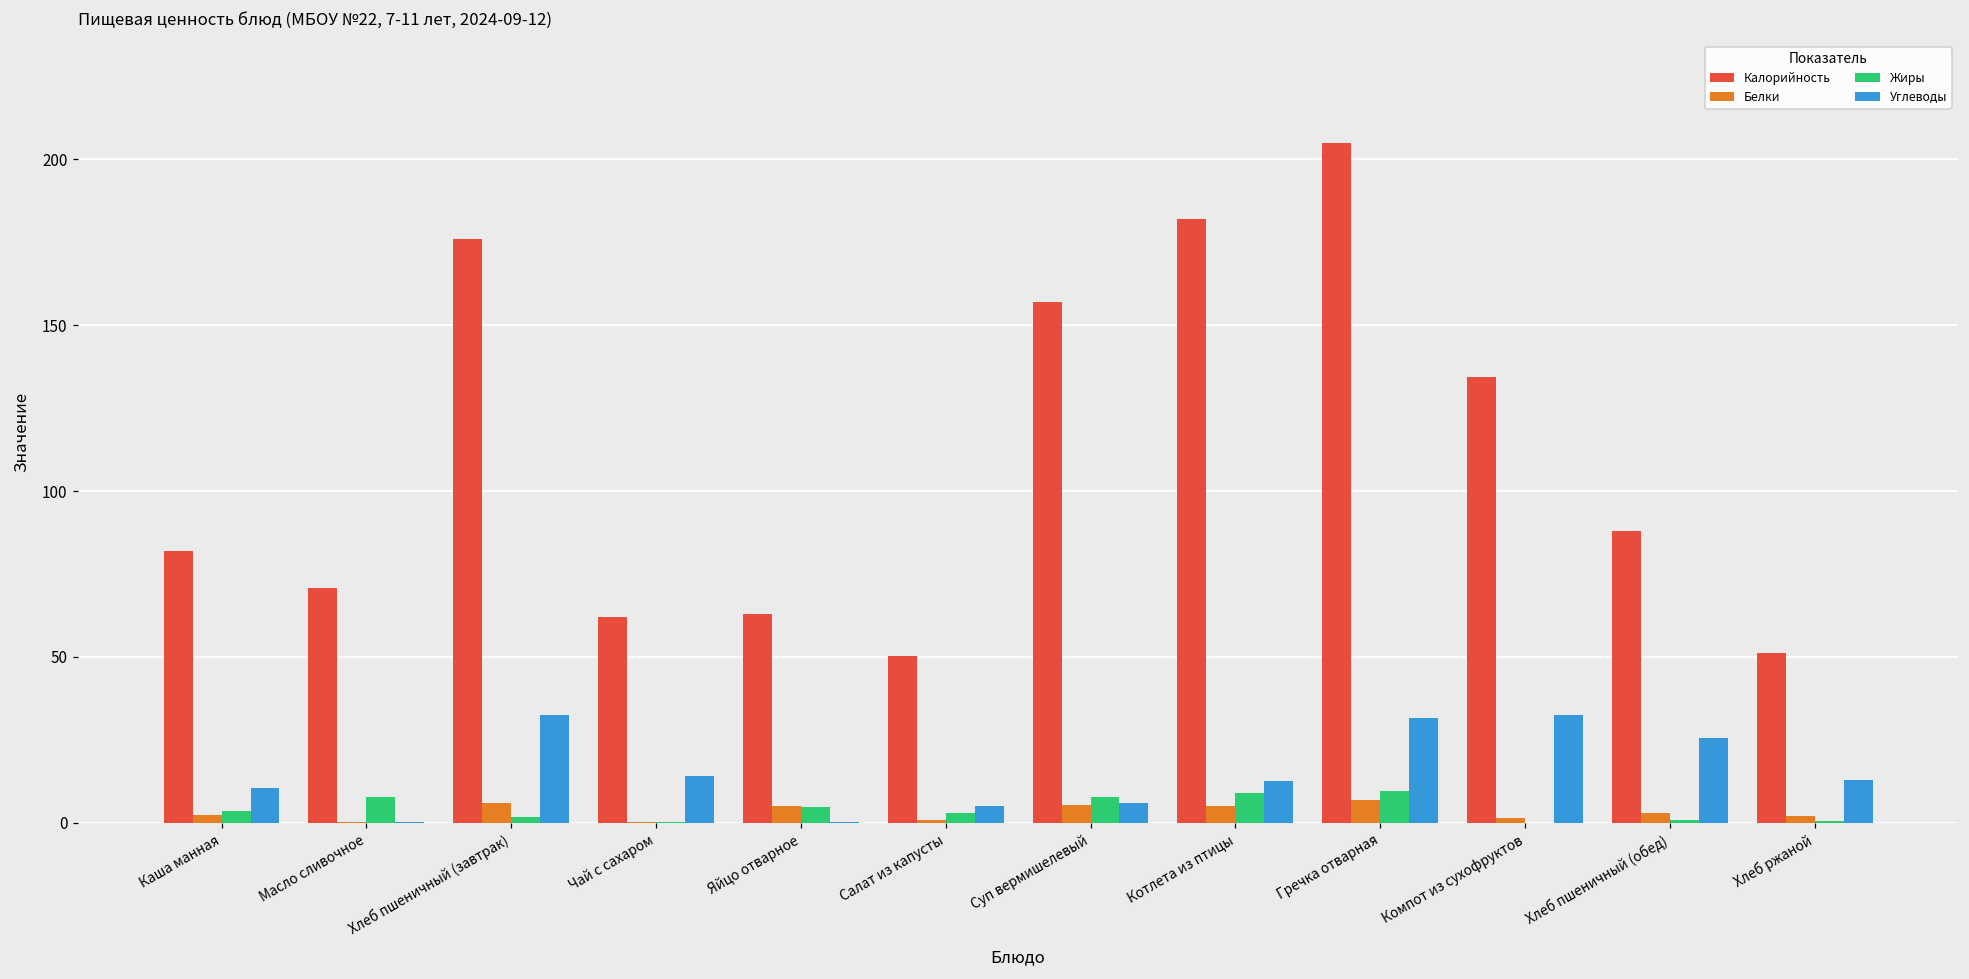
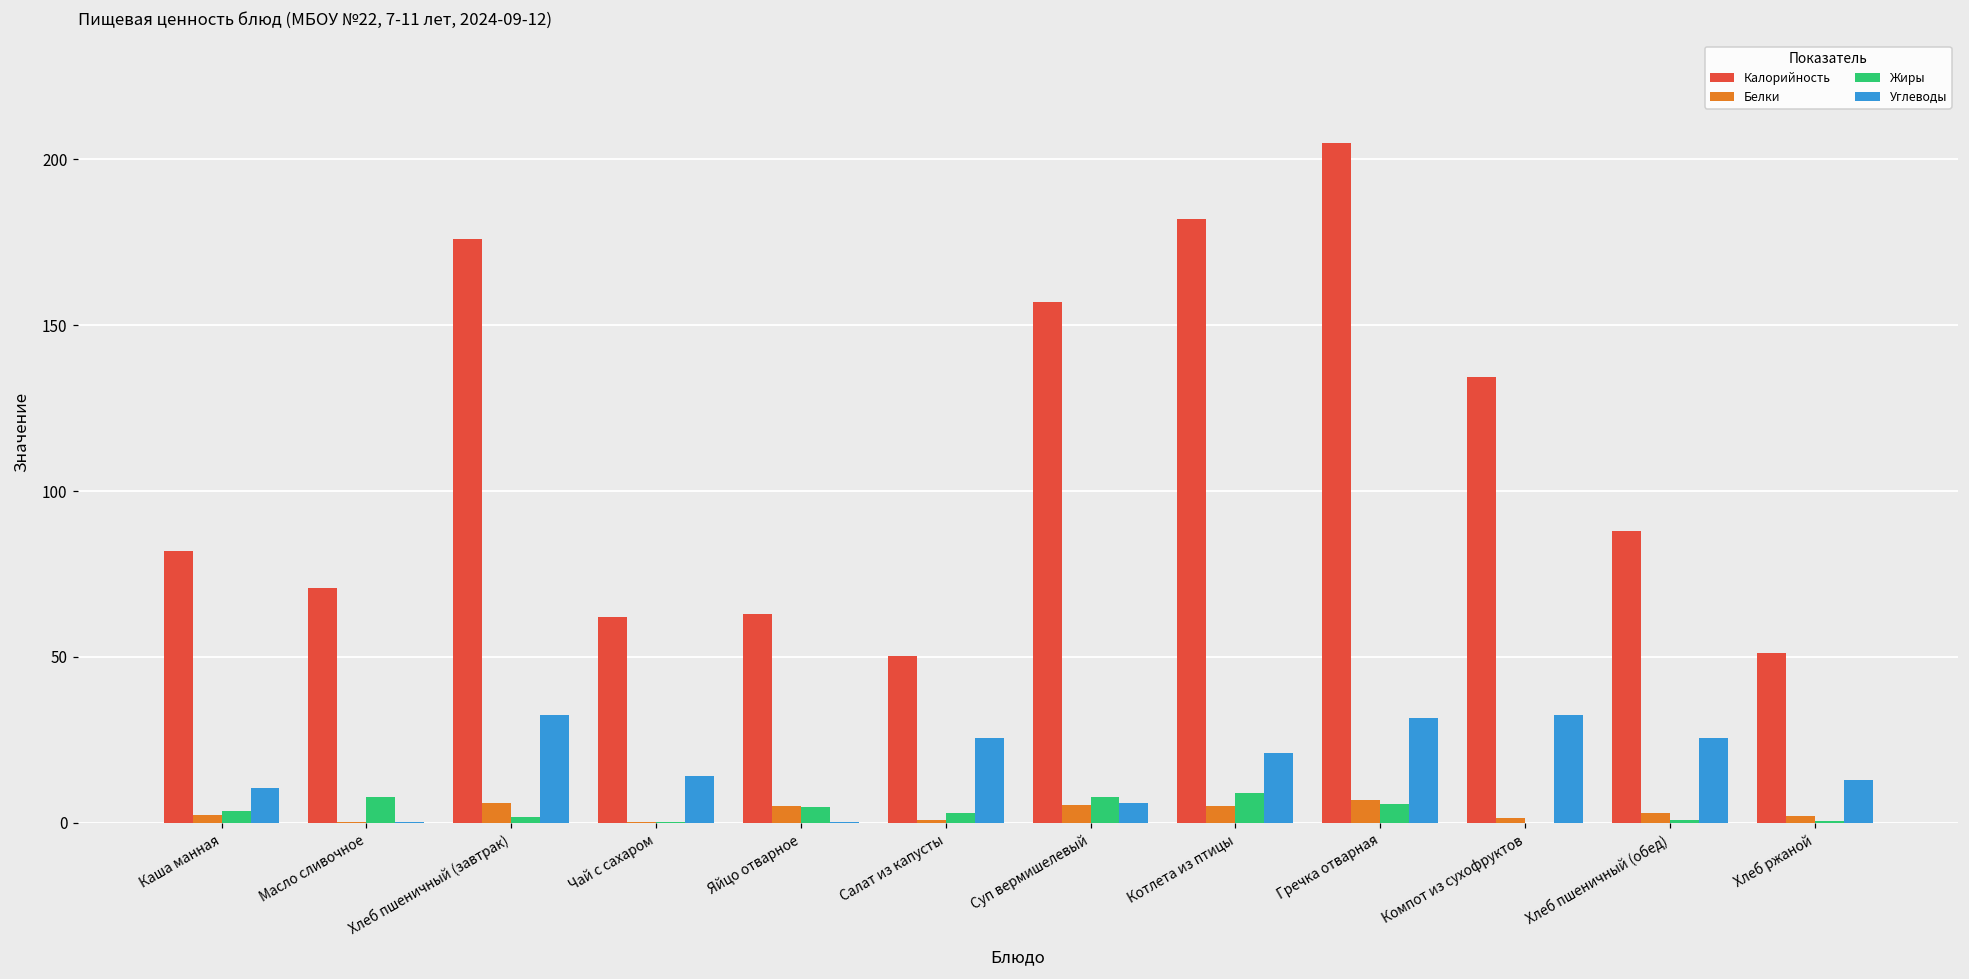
  {
    "Жиры": {
      "Каша манная": 3,
      "Масло сливочное": 8,
      "Хлеб пшеничный (завтрак)": 2,
      "Яйцо отварное": 5,
      "Салат из капусты": 3,
      "Суп вермишелевый": 8,
      "Котлета из птицы": 9,
-     "Гречка отварная": 9
+     "Гречка отварная": 6
    },
    "Углеводы": {
      "Каша манная": 10,
      "Хлеб пшеничный (завтрак)": 33,
      "Чай с сахаром": 14,
-     "Салат из капусты": 5,
+     "Салат из капусты": 25,
      "Суп вермишелевый": 6,
-     "Котлета из птицы": 13,
+     "Котлета из птицы": 21,
      "Гречка отварная": 31,
      "Компот из сухофруктов": 32,
      "Хлеб пшеничный (обед)": 26,
      "Хлеб ржаной": 13
    }
  }
